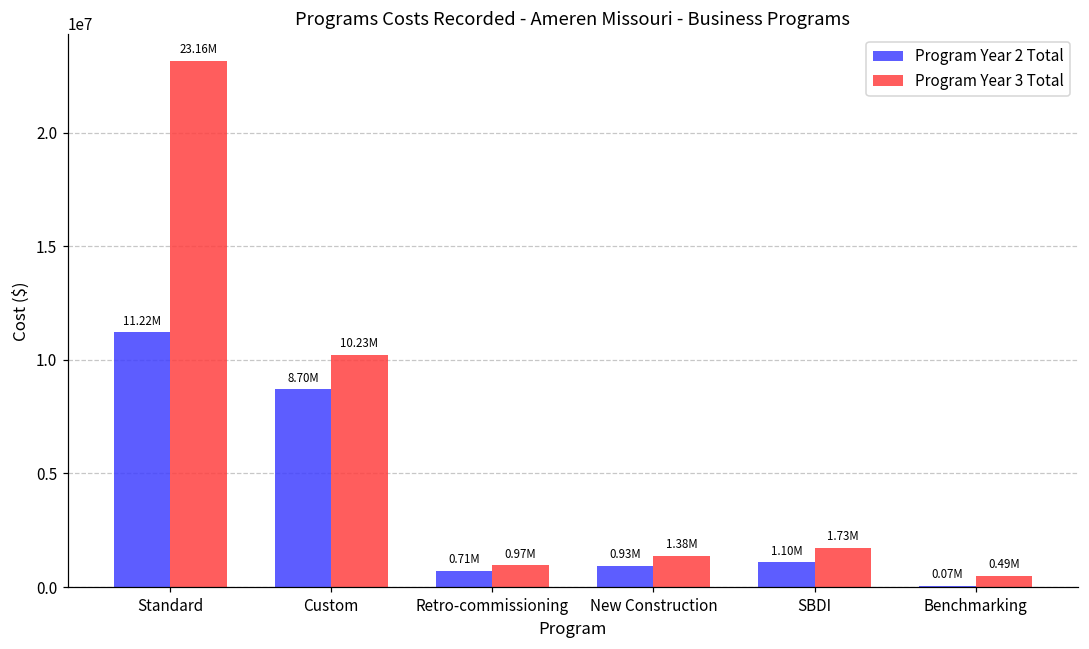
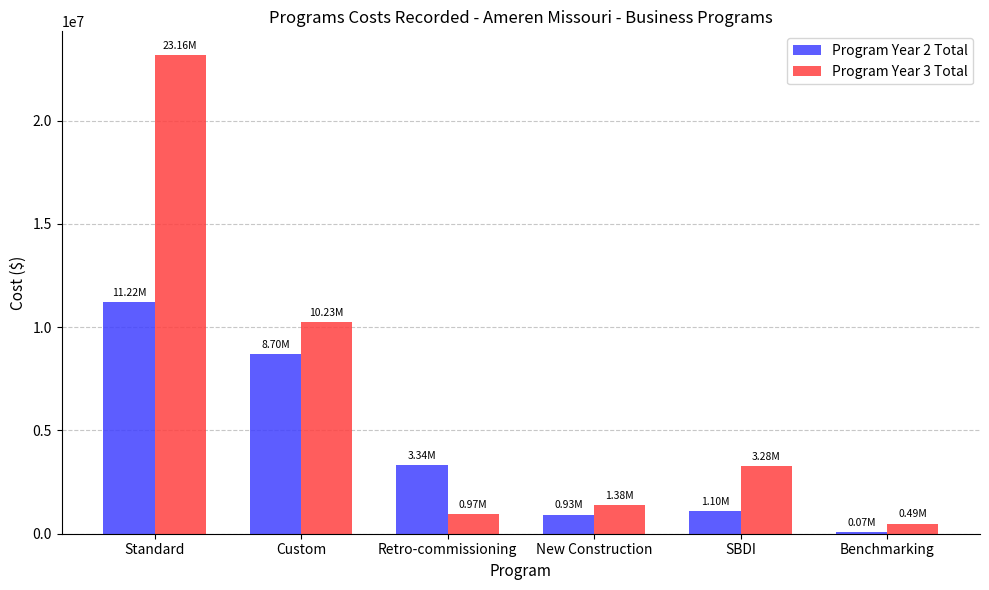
  {
    "Program Year 2 Total": {
      "Standard": "11.22M",
      "Custom": "8.70M",
-     "Retro-commissioning": "0.71M",
+     "Retro-commissioning": "3.34M",
      "New Construction": "0.93M",
      "SBDI": "1.10M",
      "Benchmarking": "0.07M"
    },
    "Program Year 3 Total": {
      "Standard": "23.16M",
      "Custom": "10.23M",
      "Retro-commissioning": "0.97M",
      "New Construction": "1.38M",
-     "SBDI": "1.73M",
+     "SBDI": "3.28M",
      "Benchmarking": "0.49M"
    }
  }
